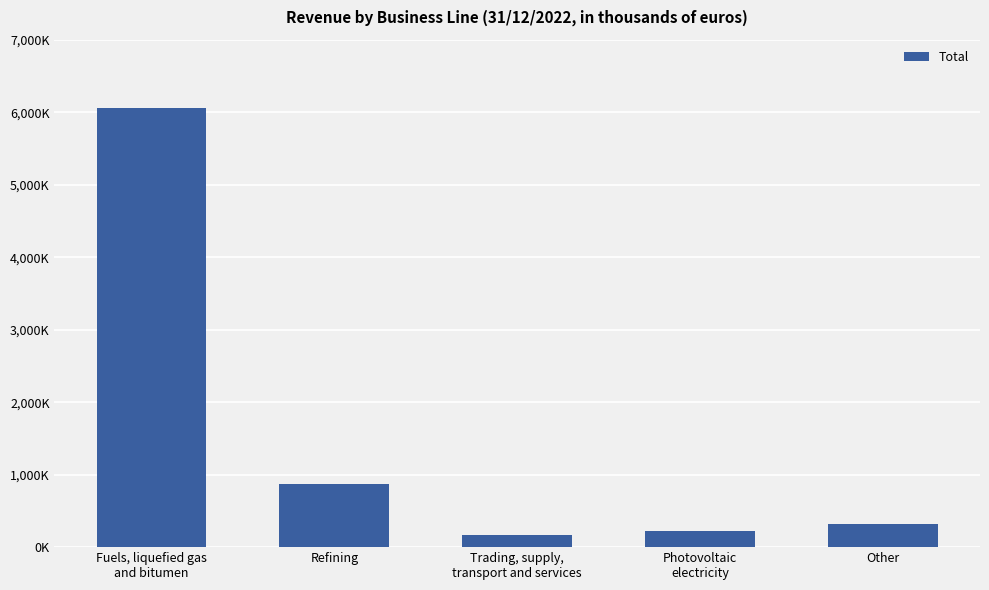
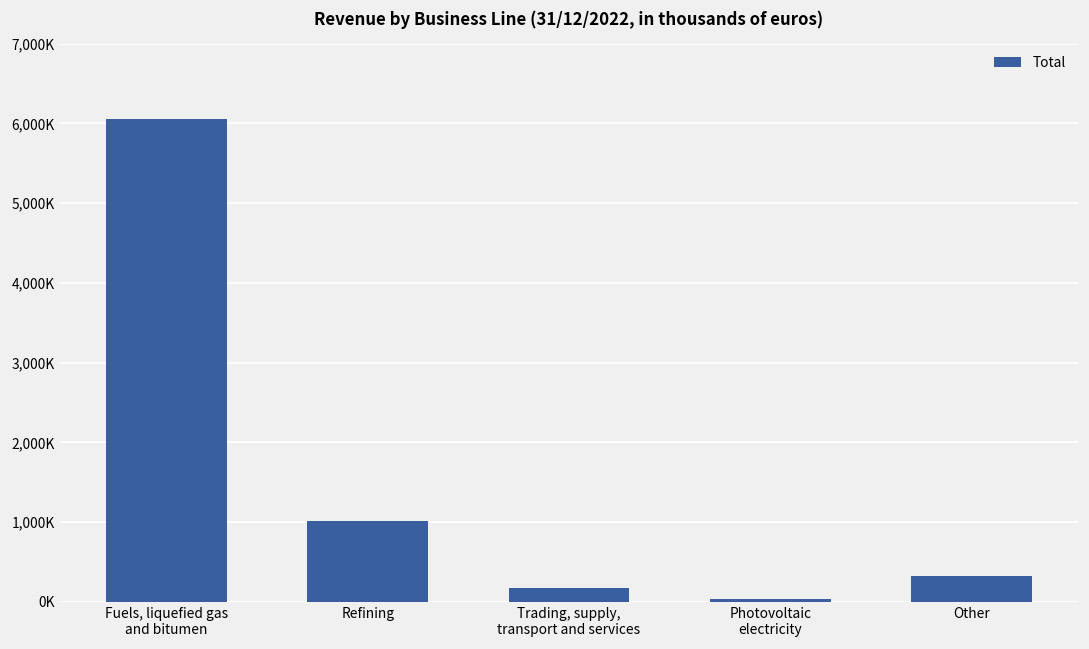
  {
    "Fuels, liquefied gas and bitumen": "6,100,000",
-   "Refining": "900,000",
+   "Refining": "1,000,000",
    "Trading, supply, transport and services": "200,000",
-   "Photovoltaic electricity": "200,000",
+   "Photovoltaic electricity": "0",
    "Other": "300,000"
  }
